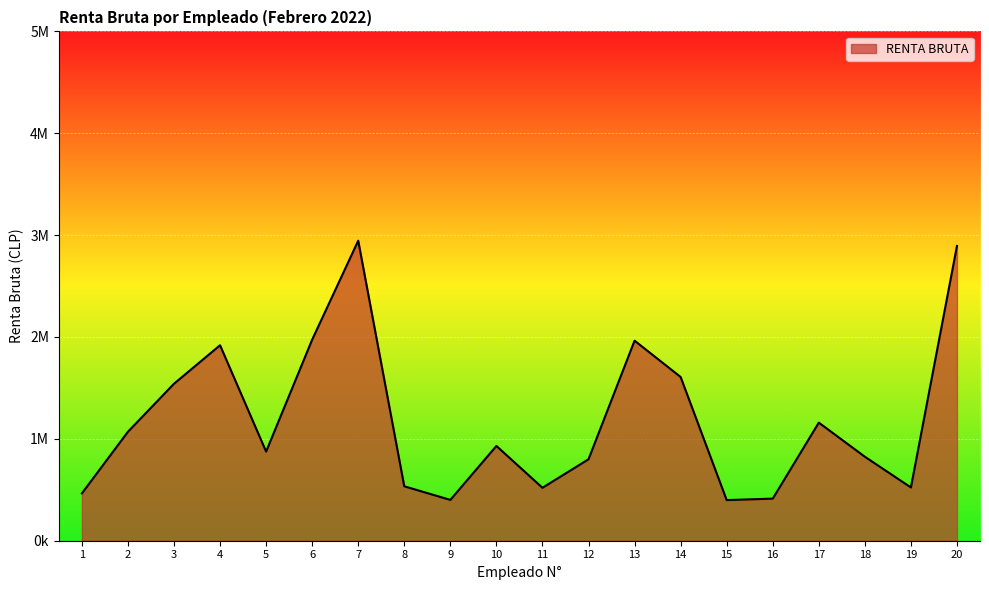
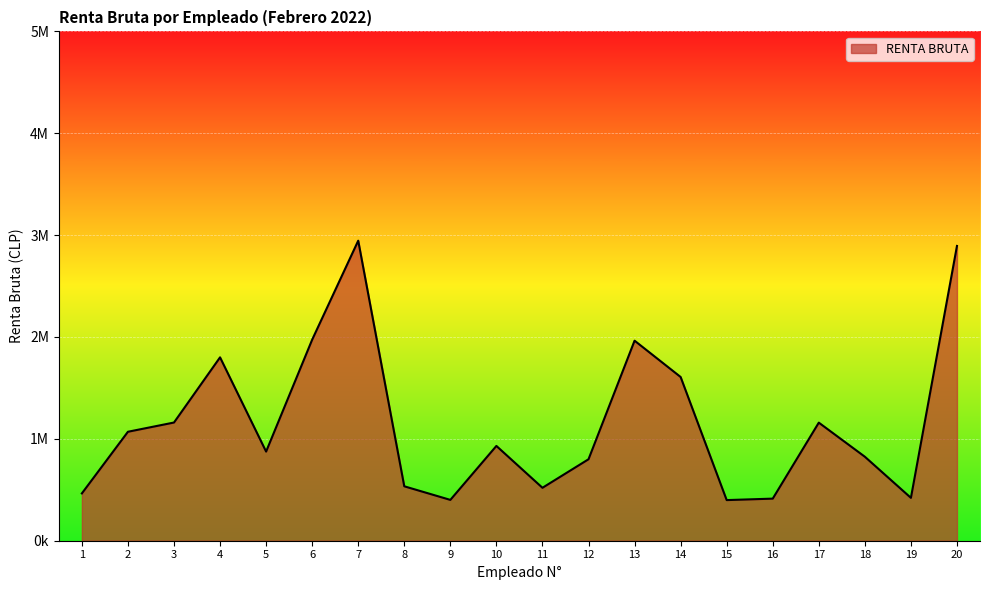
  {
    "1": 460000,
    "2": 1070000,
-   "3": 1540000,
-   "4": 1920000,
+   "3": 1160000,
+   "4": 1800000,
    "5": 880000,
    "6": 1970000,
    "7": 2950000,
    "8": 530000,
    "9": 400000,
    "10": 930000,
    "11": 520000,
    "12": 800000,
    "13": 1960000,
    "14": 1610000,
    "15": 400000,
    "16": 410000,
    "17": 1160000,
    "18": 820000,
-   "19": 520000,
+   "19": 420000,
    "20": 2890000
  }
